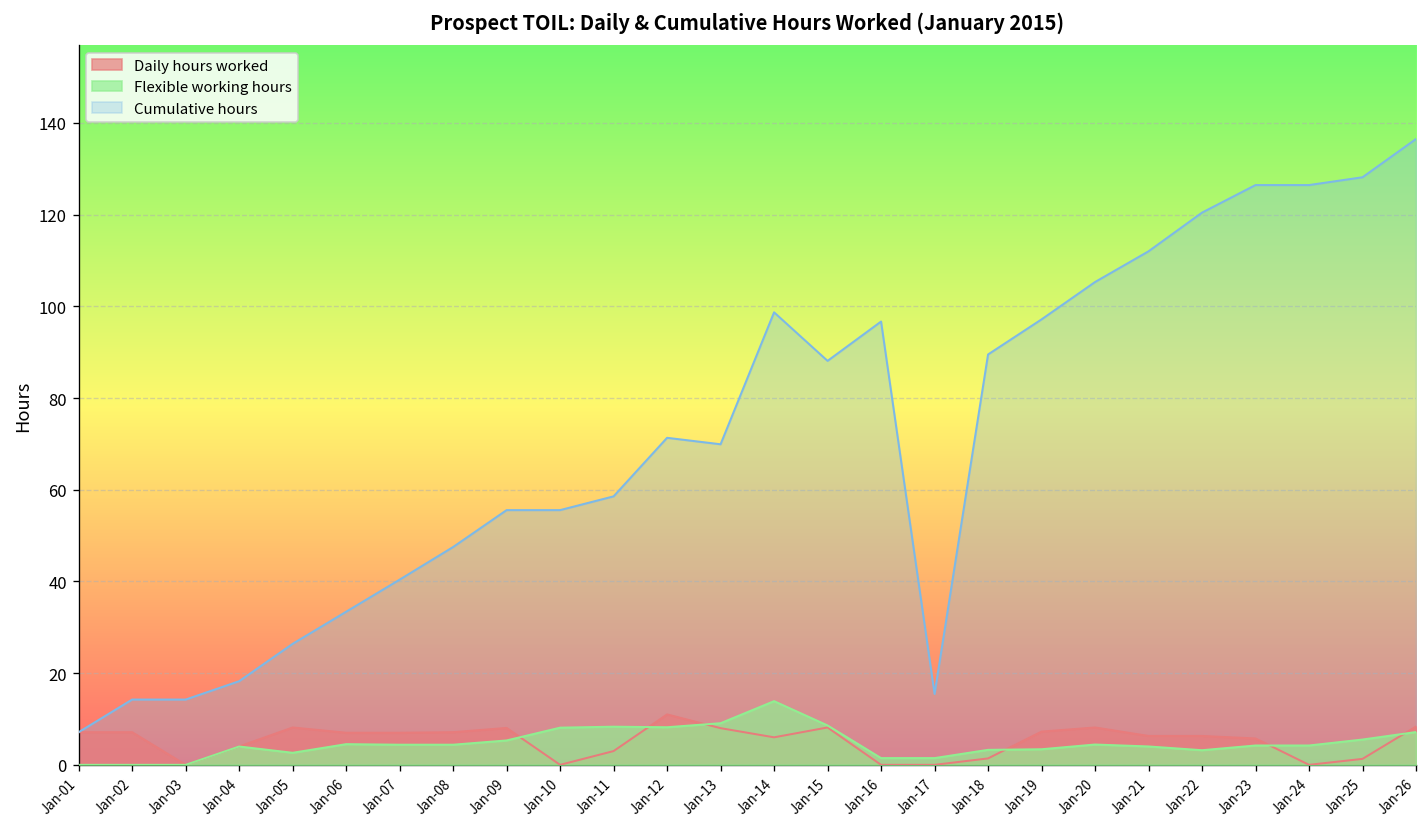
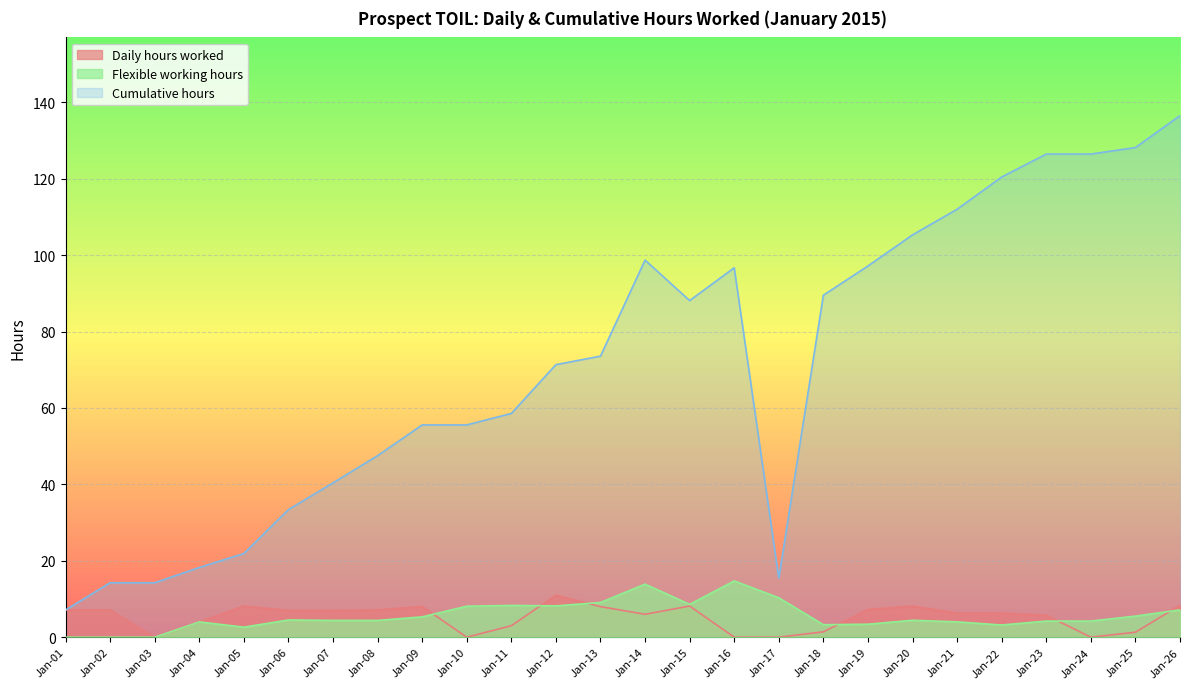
  {
    "Daily hours worked": {
      "Jan-02": 7,
      "Jan-05": 8,
      "Jan-06": 7,
      "Jan-07": 7,
      "Jan-08": 7,
      "Jan-09": 8,
      "Jan-10": 0,
      "Jan-11": 3,
      "Jan-12": 11,
      "Jan-13": 8,
      "Jan-14": 6,
      "Jan-16": 0,
      "Jan-17": 0,
      "Jan-18": 1,
      "Jan-19": 7,
      "Jan-20": 8,
      "Jan-21": 6,
      "Jan-22": 6,
      "Jan-23": 6,
      "Jan-24": 0,
      "Jan-25": 1,
      "Jan-26": 8
    },
    "Flexible working hours": {
      "Jan-01": 0,
      "Jan-02": 0,
      "Jan-05": 3,
      "Jan-06": 5,
      "Jan-07": 4,
      "Jan-08": 4,
      "Jan-09": 5,
      "Jan-10": 8,
      "Jan-11": 8,
      "Jan-12": 8,
      "Jan-13": 9,
      "Jan-14": 14,
-     "Jan-16": 1,
-     "Jan-17": 1,
+     "Jan-16": 15,
+     "Jan-17": 10,
      "Jan-18": 3,
      "Jan-19": 3,
      "Jan-20": 4,
      "Jan-21": 4,
      "Jan-22": 3,
      "Jan-23": 4,
      "Jan-24": 4,
      "Jan-25": 6,
      "Jan-26": 7
    },
    "Cumulative hours": {
      "Jan-02": 14,
      "Jan-03": 14,
      "Jan-04": 18,
-     "Jan-05": 26,
+     "Jan-05": 22,
      "Jan-06": 33,
      "Jan-07": 40,
      "Jan-08": 48,
      "Jan-09": 56,
      "Jan-10": 56,
      "Jan-11": 59,
      "Jan-12": 71,
-     "Jan-13": 70,
+     "Jan-13": 74,
      "Jan-14": 99,
      "Jan-15": 88,
      "Jan-16": 97,
      "Jan-17": 15,
      "Jan-18": 90,
      "Jan-19": 97,
      "Jan-20": 105,
      "Jan-21": 112,
      "Jan-22": 120,
      "Jan-23": 126,
      "Jan-24": 126,
      "Jan-25": 128,
      "Jan-26": 137
    }
  }
